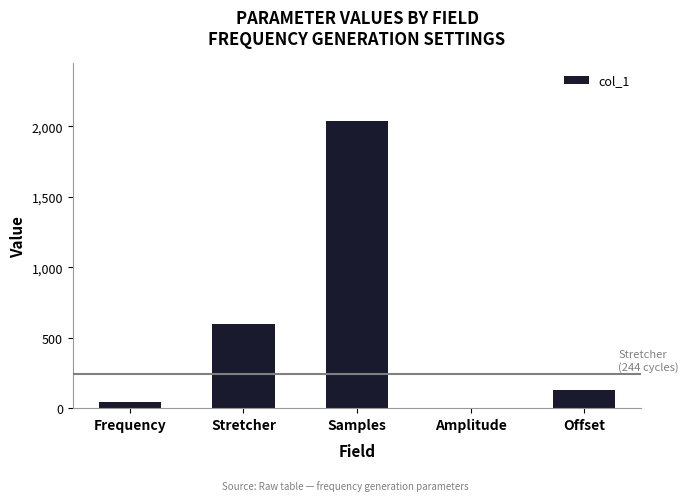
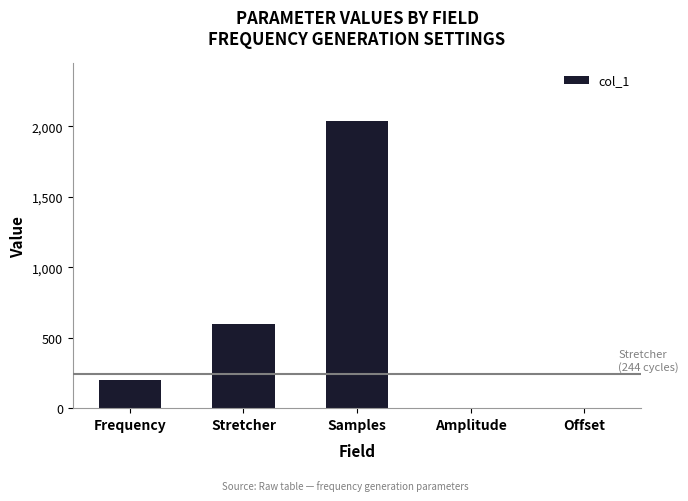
  {
-   "Frequency": "50",
+   "Frequency": "200",
    "Stretcher": "600",
    "Samples": "2,040",
-   "Offset": "130"
+   "Offset": "0"
  }
